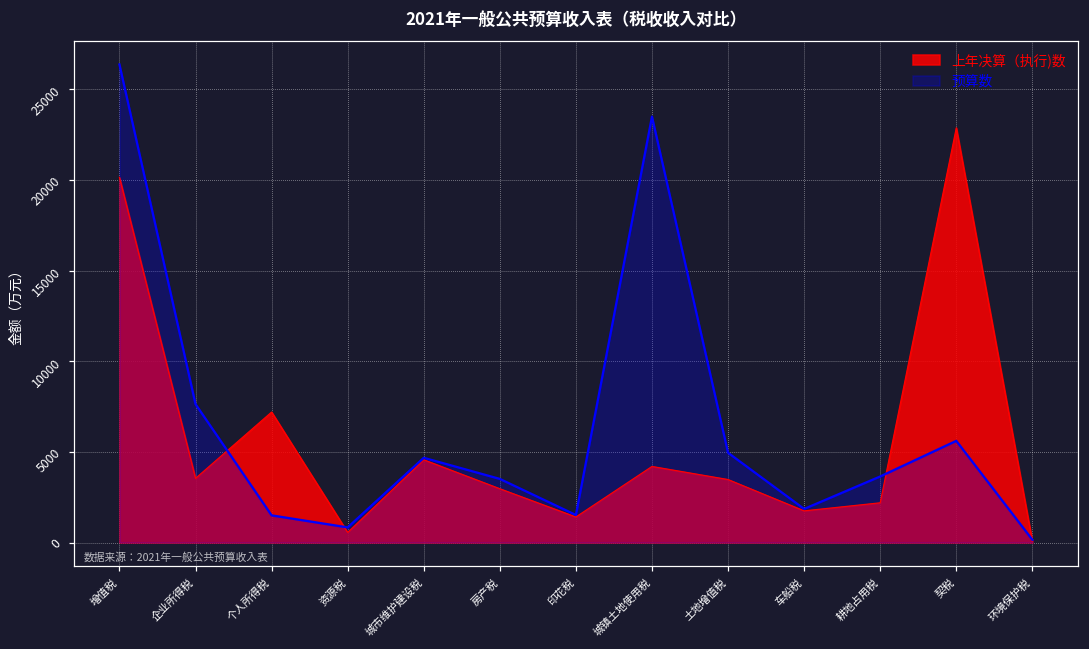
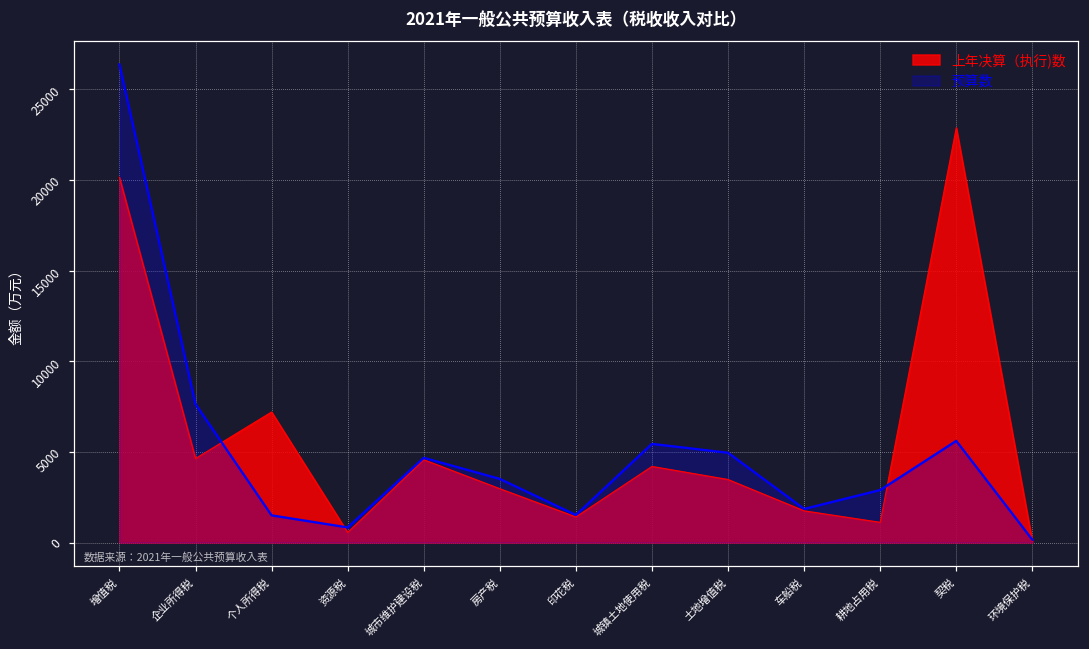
  {
    "上年决算（执行)数": {
      "增值税": 20100,
-     "企业所得税": 3500,
+     "企业所得税": 4600,
      "个人所得税": 7200,
      "资源税": 600,
      "房产税": 3000,
      "城镇土地使用税": 4200,
      "土地增值税": 3500,
-     "耕地占用税": 2200,
+     "耕地占用税": 1100,
      "契税": 22900
    },
    "预算数": {
      "增值税": 26400,
      "企业所得税": 7600,
      "个人所得税": 1500,
      "资源税": 800,
      "房产税": 3500,
-     "城镇土地使用税": 23500,
+     "城镇土地使用税": 5400,
      "土地增值税": 5000,
-     "耕地占用税": 3600,
+     "耕地占用税": 2900,
      "契税": 5600
    }
  }
